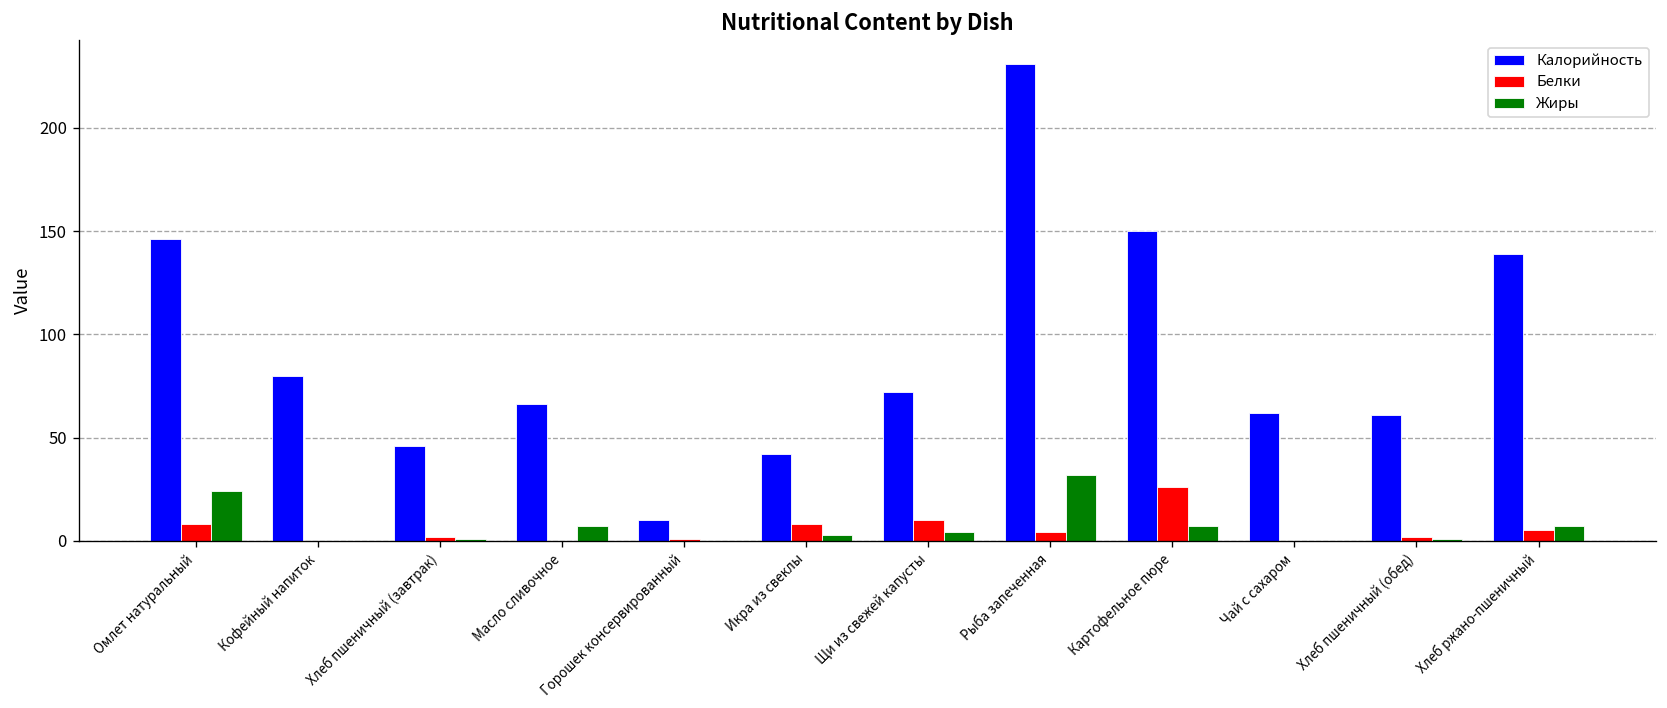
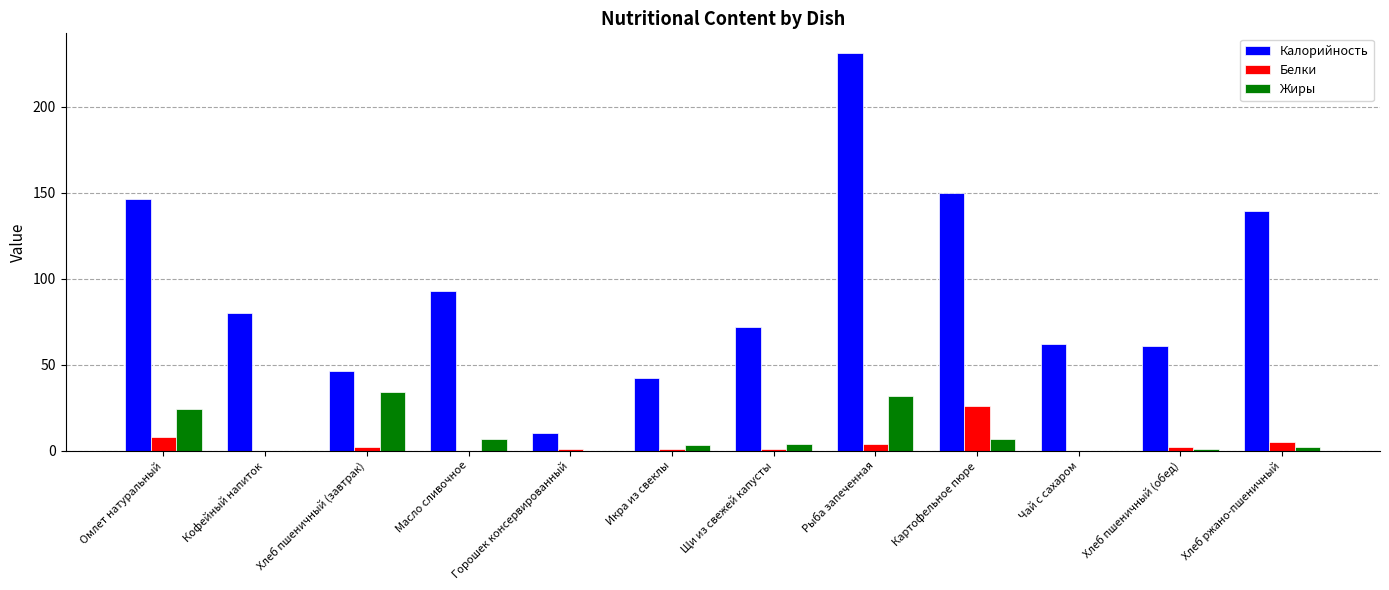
  {
    "Калорийность": {
      "Омлет натуральный": 146,
      "Кофейный напиток": 80,
      "Хлеб пшеничный (завтрак)": 46,
-     "Масло сливочное": 66,
+     "Масло сливочное": 93,
      "Горошек консервированный": 10,
      "Икра из свеклы": 42,
      "Щи из свежей капусты": 72,
      "Рыба запеченная": 231,
      "Картофельное пюре": 150,
      "Чай с сахаром": 62,
      "Хлеб пшеничный (обед)": 61,
      "Хлеб ржано-пшеничный": 139
    },
    "Белки": {
      "Омлет натуральный": 8,
      "Кофейный напиток": 0,
      "Хлеб пшеничный (завтрак)": 2,
      "Масло сливочное": 0,
-     "Икра из свеклы": 8,
-     "Щи из свежей капусты": 10,
+     "Икра из свеклы": 1,
+     "Щи из свежей капусты": 1,
      "Рыба запеченная": 4,
      "Картофельное пюре": 26,
      "Чай с сахаром": 0,
      "Хлеб пшеничный (обед)": 2,
      "Хлеб ржано-пшеничный": 5
    },
    "Жиры": {
      "Омлет натуральный": 24,
      "Кофейный напиток": 0,
-     "Хлеб пшеничный (завтрак)": 1,
+     "Хлеб пшеничный (завтрак)": 34,
      "Масло сливочное": 7,
      "Горошек консервированный": 0,
      "Икра из свеклы": 3,
      "Щи из свежей капусты": 4,
      "Рыба запеченная": 32,
      "Картофельное пюре": 7,
      "Чай с сахаром": 0,
-     "Хлеб ржано-пшеничный": 7
+     "Хлеб ржано-пшеничный": 2
    }
  }
